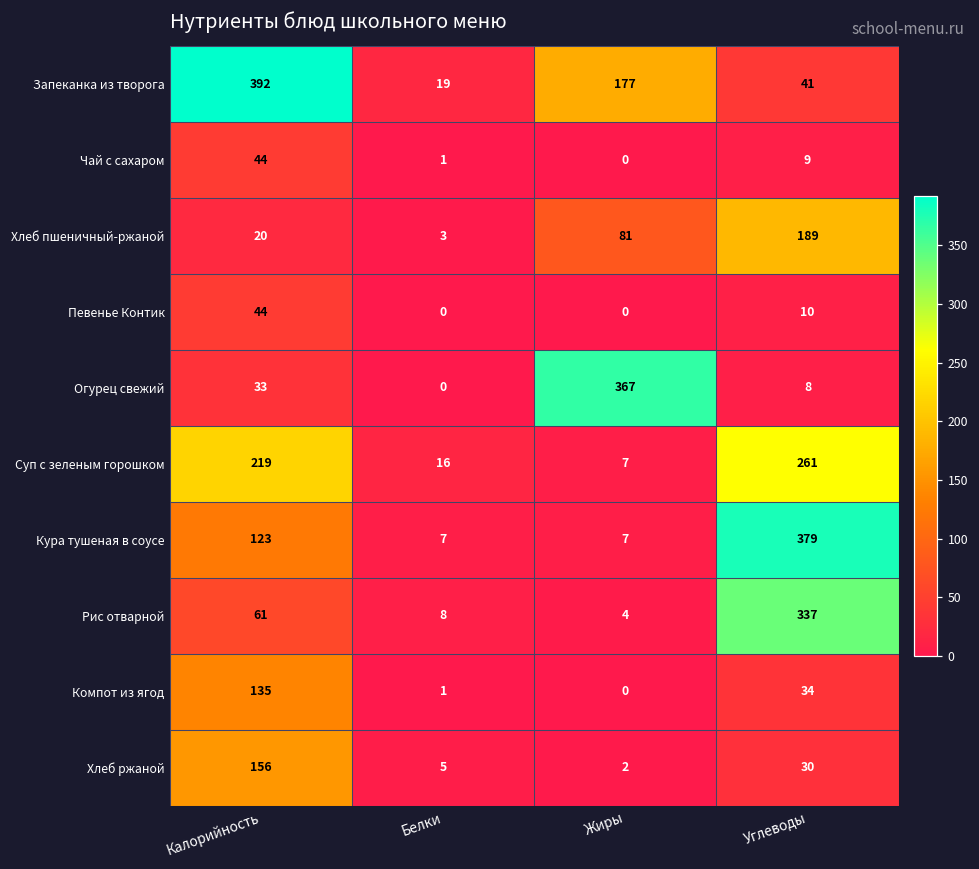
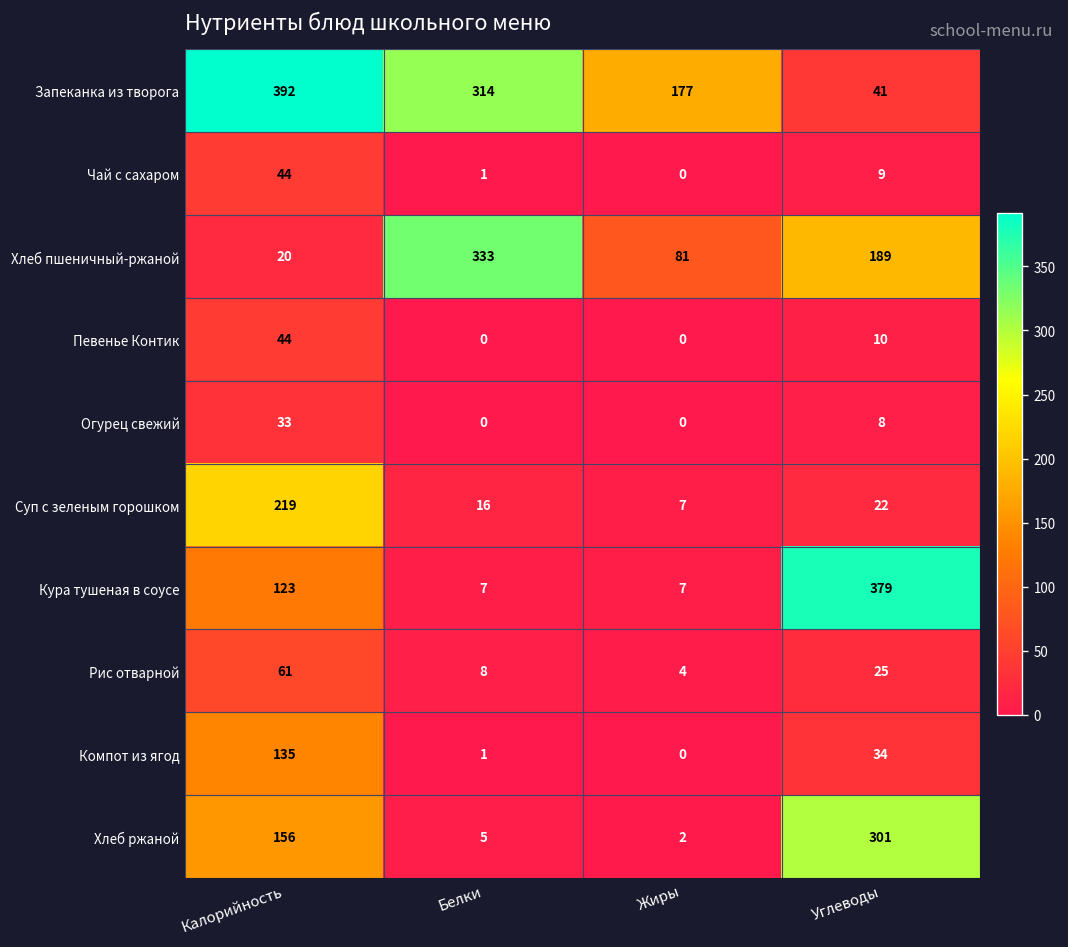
  {
    "Запеканка из творога": {
      "Калорийность": 392,
-     "Белки": 19,
+     "Белки": 314,
      "Жиры": 177,
      "Углеводы": 41
    },
    "Чай с сахаром": {
      "Калорийность": 44,
      "Белки": 1,
      "Жиры": 0,
      "Углеводы": 9
    },
    "Хлеб пшеничный-ржаной": {
      "Калорийность": 20,
-     "Белки": 3,
+     "Белки": 333,
      "Жиры": 81,
      "Углеводы": 189
    },
    "Певенье Контик": {
      "Калорийность": 44,
      "Белки": 0,
      "Жиры": 0,
      "Углеводы": 10
    },
    "Огурец свежий": {
      "Калорийность": 33,
      "Белки": 0,
-     "Жиры": 367,
+     "Жиры": 0,
      "Углеводы": 8
    },
    "Суп с зеленым горошком": {
      "Калорийность": 219,
      "Белки": 16,
      "Жиры": 7,
-     "Углеводы": 261
+     "Углеводы": 22
    },
    "Кура тушеная в соусе": {
      "Калорийность": 123,
      "Белки": 7,
      "Жиры": 7,
      "Углеводы": 379
    },
    "Рис отварной": {
      "Калорийность": 61,
      "Белки": 8,
      "Жиры": 4,
-     "Углеводы": 337
+     "Углеводы": 25
    },
    "Компот из ягод": {
      "Калорийность": 135,
      "Белки": 1,
      "Жиры": 0,
      "Углеводы": 34
    },
    "Хлеб ржаной": {
      "Калорийность": 156,
      "Белки": 5,
      "Жиры": 2,
-     "Углеводы": 30
+     "Углеводы": 301
    }
  }
